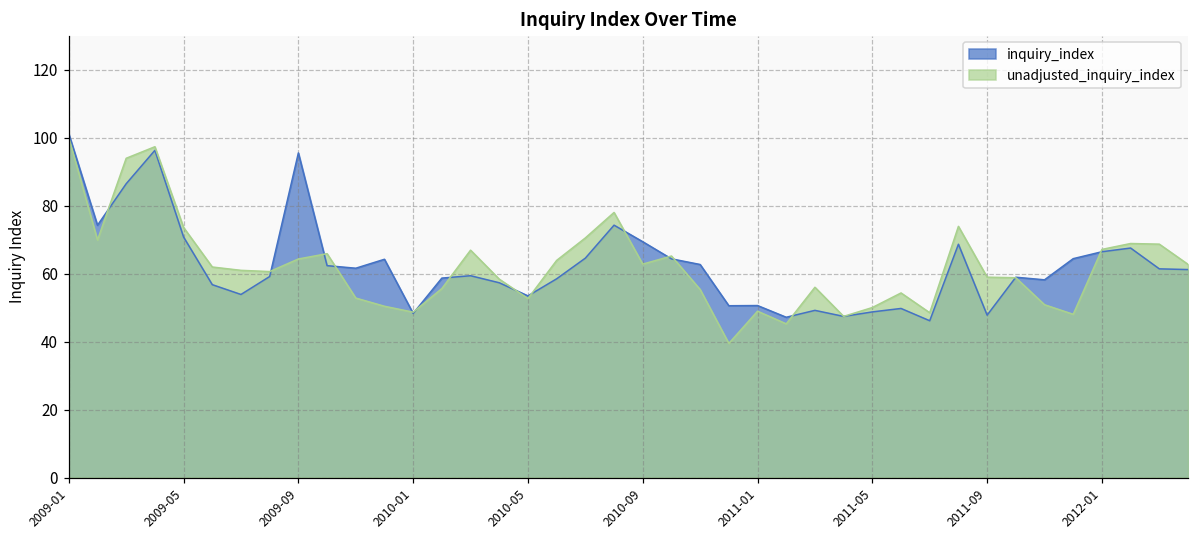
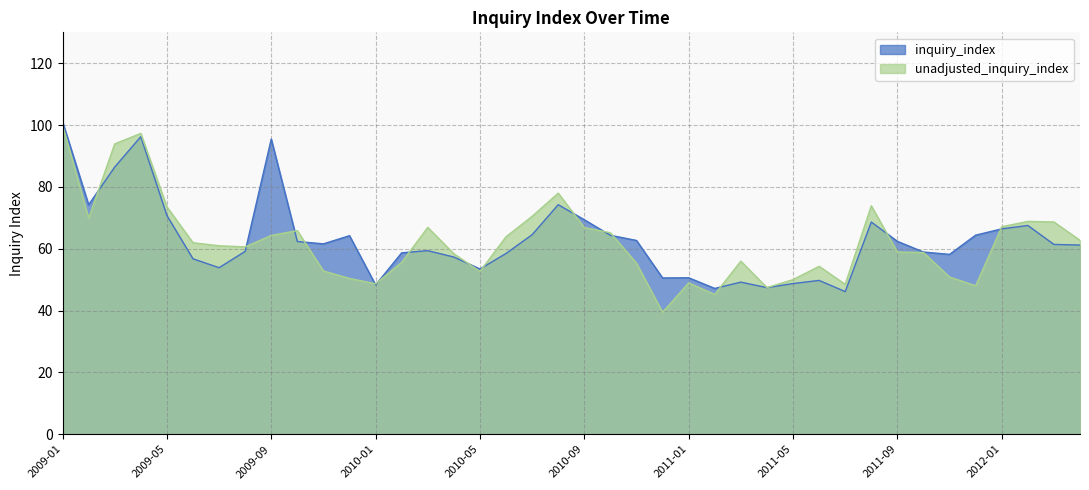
  {
    "inquiry_index": {
      "2009-01": 101,
      "2009-05": 71,
      "2009-09": 95,
      "2010-09": 69,
      "2011-01": 51,
      "2011-05": 49,
-     "2011-09": 48
+     "2011-09": 62
    },
    "unadjusted_inquiry_index": {
      "2009-01": 100,
      "2009-05": 74,
      "2009-09": 64,
-     "2010-09": 63,
+     "2010-09": 67,
      "2011-01": 49,
      "2011-05": 50,
      "2011-09": 59
    }
  }
